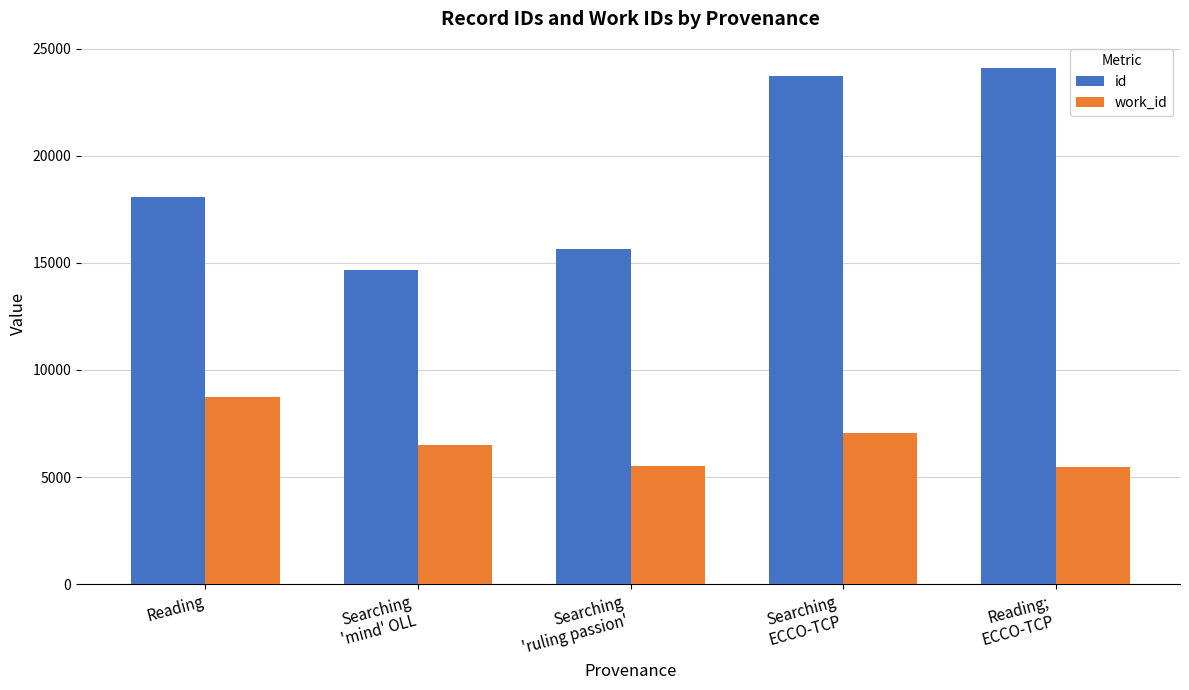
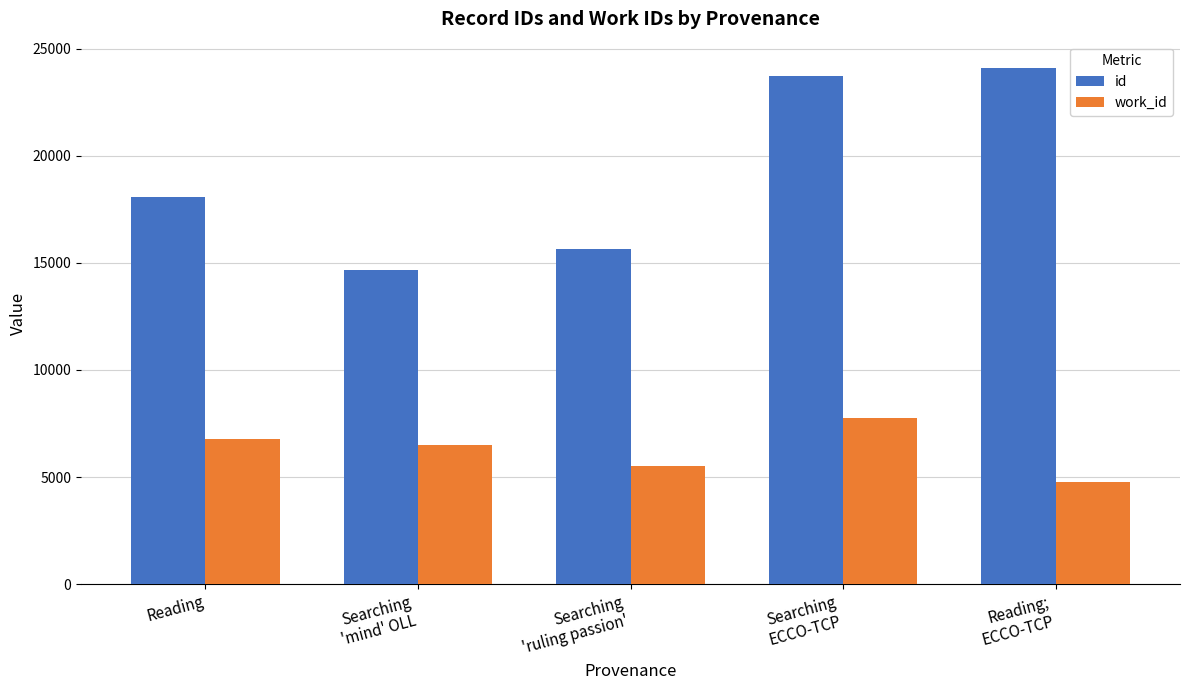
  {
    "id": {
      "Reading": 18100,
      "Searching 'mind' OLL": 14600,
      "Searching 'ruling passion'": 15700,
      "Searching ECCO-TCP": 23700,
      "Reading; ECCO-TCP": 24100
    },
    "work_id": {
-     "Reading": 8700,
+     "Reading": 6800,
      "Searching 'mind' OLL": 6500,
      "Searching 'ruling passion'": 5500,
-     "Searching ECCO-TCP": 7100,
-     "Reading; ECCO-TCP": 5500
+     "Searching ECCO-TCP": 7800,
+     "Reading; ECCO-TCP": 4800
    }
  }
